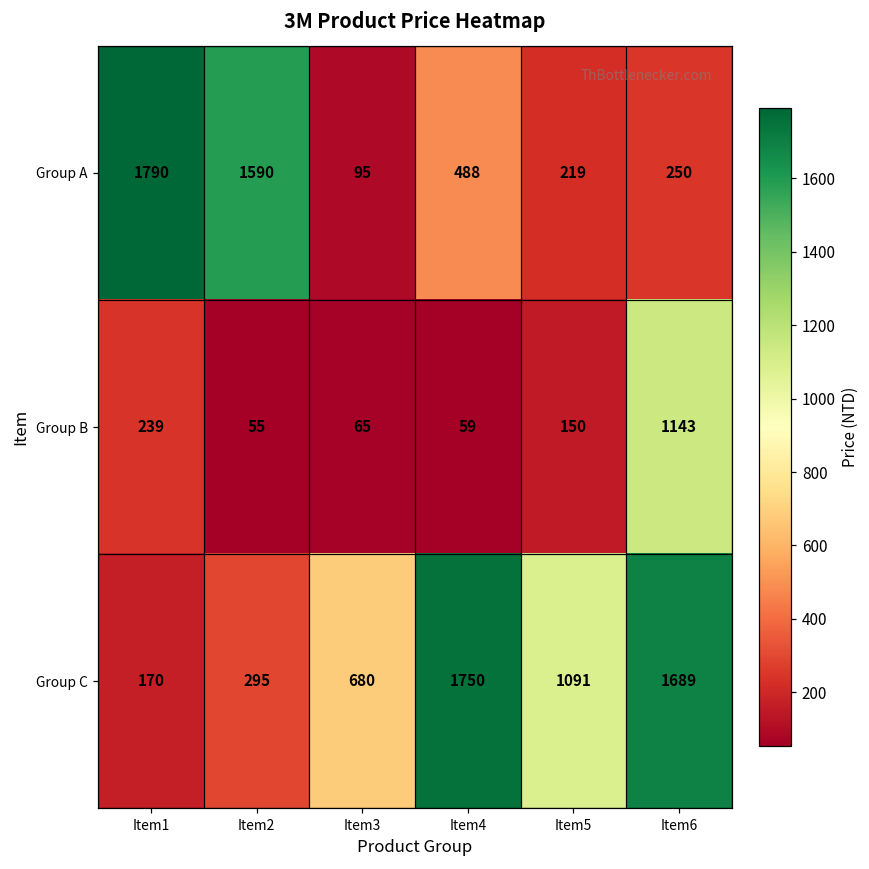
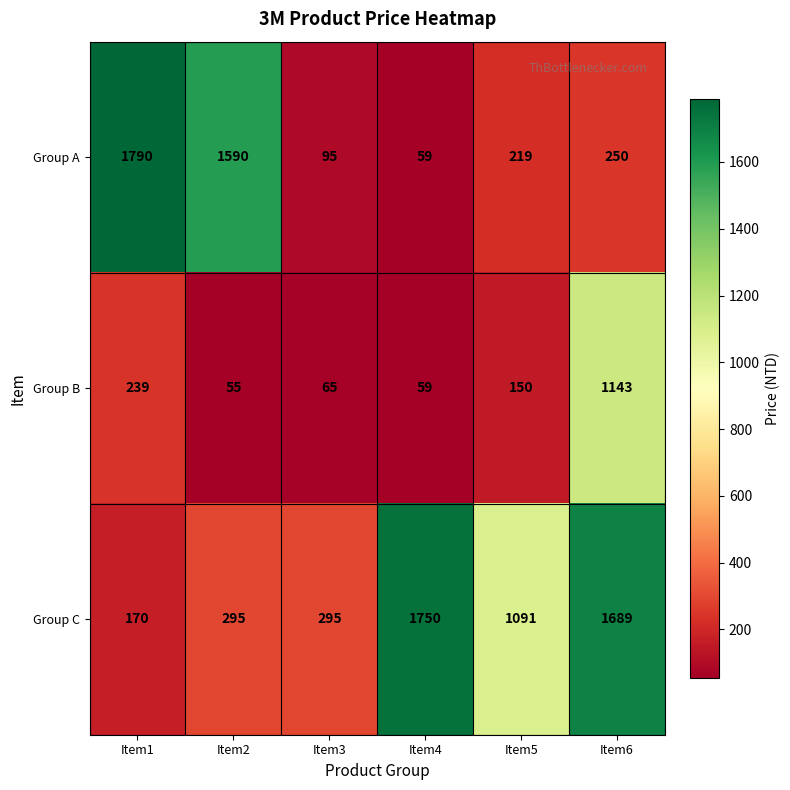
  {
    "Group A": {
      "Item1": 1790,
      "Item2": 1590,
      "Item3": 95,
-     "Item4": 488,
+     "Item4": 59,
      "Item5": 219
    },
    "Group B": {
      "Item1": 239,
      "Item2": 55,
      "Item3": 65,
      "Item4": 59,
      "Item5": 150,
      "Item6": 1143
    },
    "Group C": {
      "Item1": 170,
      "Item2": 295,
-     "Item3": 680,
+     "Item3": 295,
      "Item4": 1750,
      "Item5": 1091,
      "Item6": 1689
    }
  }
